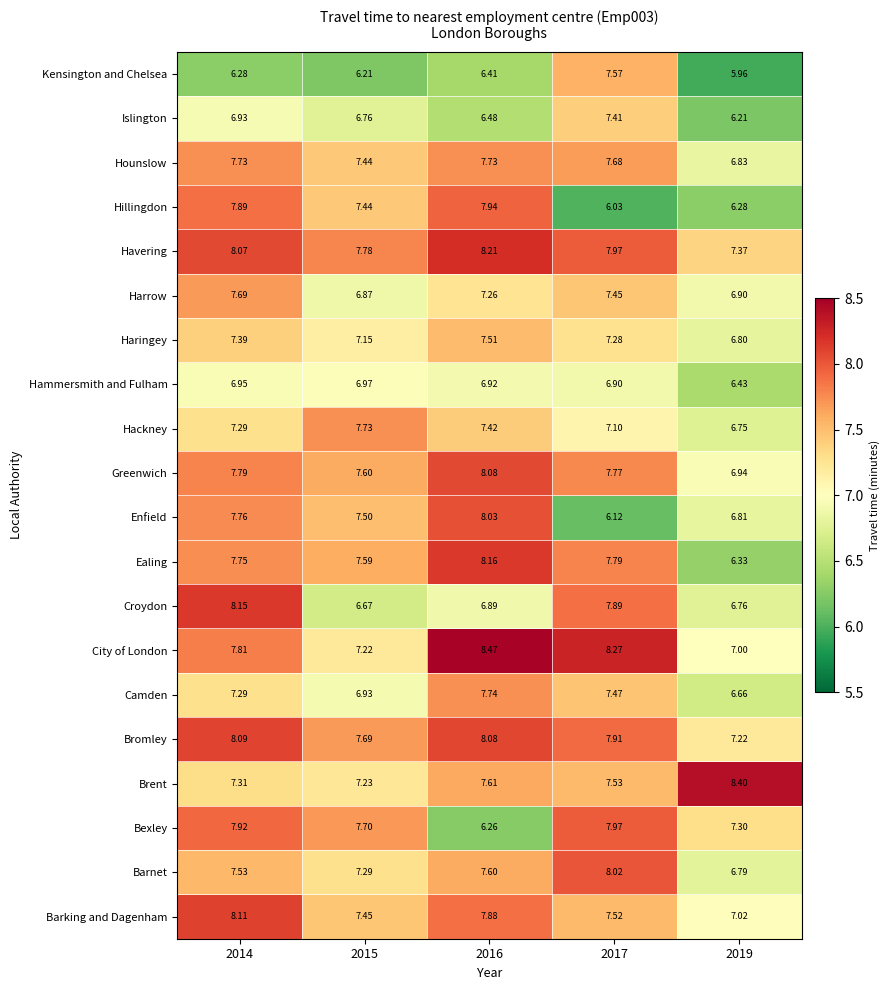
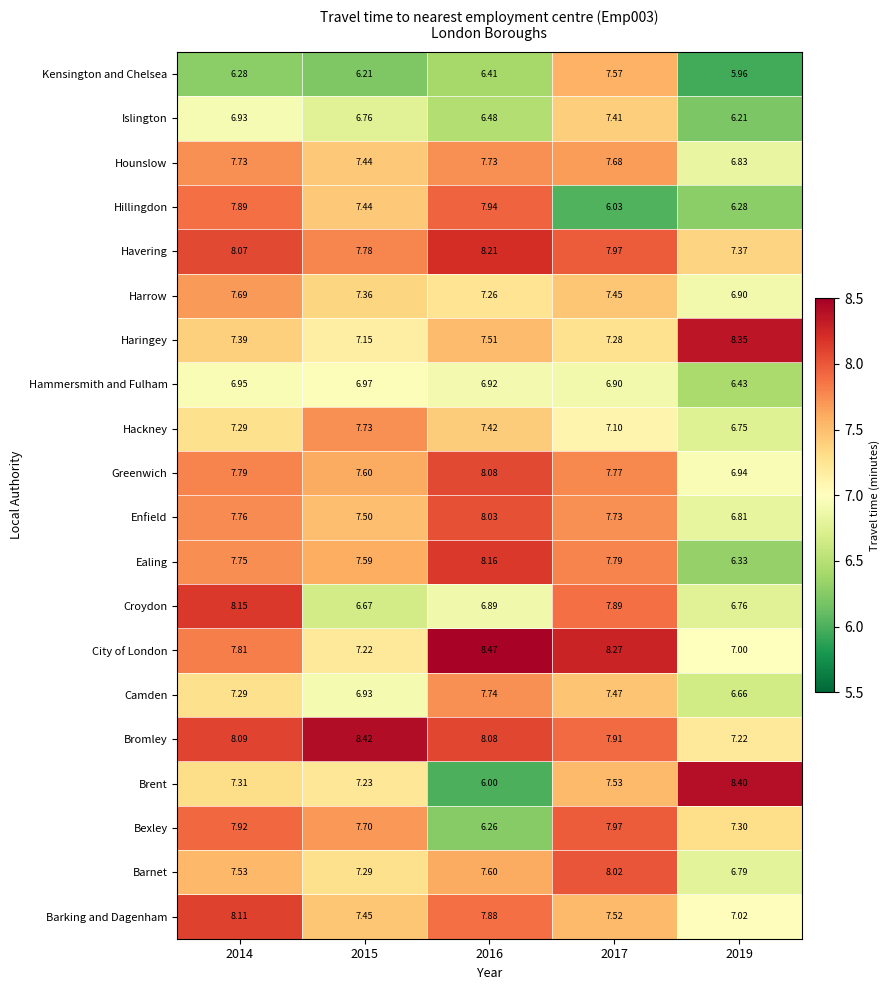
  {
    "Kensington and Chelsea": {
      "2014": 6.28,
      "2015": 6.21,
      "2016": 6.41,
      "2017": 7.57,
      "2019": 5.96
    },
    "Islington": {
      "2014": 6.93,
      "2015": 6.76,
      "2016": 6.48,
      "2017": 7.41,
      "2019": 6.21
    },
    "Hounslow": {
      "2014": 7.73,
      "2015": 7.44,
      "2016": 7.73,
      "2017": 7.68,
      "2019": 6.83
    },
    "Hillingdon": {
      "2014": 7.89,
      "2015": 7.44,
      "2016": 7.94,
      "2017": 6.03,
      "2019": 6.28
    },
    "Havering": {
      "2014": 8.07,
      "2015": 7.78,
      "2016": 8.21,
      "2017": 7.97,
      "2019": 7.37
    },
    "Harrow": {
      "2014": 7.69,
-     "2015": 6.87,
+     "2015": 7.36,
      "2016": 7.26,
      "2017": 7.45,
      "2019": 6.90
    },
    "Haringey": {
      "2014": 7.39,
      "2015": 7.15,
      "2016": 7.51,
      "2017": 7.28,
-     "2019": 6.80
+     "2019": 8.35
    },
    "Hammersmith and Fulham": {
      "2014": 6.95,
      "2015": 6.97,
      "2016": 6.92,
      "2017": 6.90,
      "2019": 6.43
    },
    "Hackney": {
      "2014": 7.29,
      "2015": 7.73,
      "2016": 7.42,
      "2017": 7.10,
      "2019": 6.75
    },
    "Greenwich": {
      "2014": 7.79,
      "2015": 7.60,
      "2016": 8.08,
      "2017": 7.77,
      "2019": 6.94
    },
    "Enfield": {
      "2014": 7.76,
      "2015": 7.50,
      "2016": 8.03,
-     "2017": 6.12,
+     "2017": 7.73,
      "2019": 6.81
    },
    "Ealing": {
      "2014": 7.75,
      "2015": 7.59,
      "2016": 8.16,
      "2017": 7.79,
      "2019": 6.33
    },
    "Croydon": {
      "2014": 8.15,
      "2015": 6.67,
      "2016": 6.89,
      "2017": 7.89,
      "2019": 6.76
    },
    "City of London": {
      "2014": 7.81,
      "2015": 7.22,
      "2016": 8.47,
      "2017": 8.27,
      "2019": 7.00
    },
    "Camden": {
      "2014": 7.29,
      "2015": 6.93,
      "2016": 7.74,
      "2017": 7.47,
      "2019": 6.66
    },
    "Bromley": {
      "2014": 8.09,
-     "2015": 7.69,
+     "2015": 8.42,
      "2016": 8.08,
      "2017": 7.91,
      "2019": 7.22
    },
    "Brent": {
      "2014": 7.31,
      "2015": 7.23,
-     "2016": 7.61,
+     "2016": 6.00,
      "2017": 7.53,
      "2019": 8.40
    },
    "Bexley": {
      "2014": 7.92,
      "2015": 7.70,
      "2016": 6.26,
      "2017": 7.97,
      "2019": 7.30
    },
    "Barnet": {
      "2014": 7.53,
      "2015": 7.29,
      "2016": 7.60,
      "2017": 8.02,
      "2019": 6.79
    },
    "Barking and Dagenham": {
      "2014": 8.11,
      "2015": 7.45,
      "2016": 7.88,
      "2017": 7.52,
      "2019": 7.02
    }
  }
